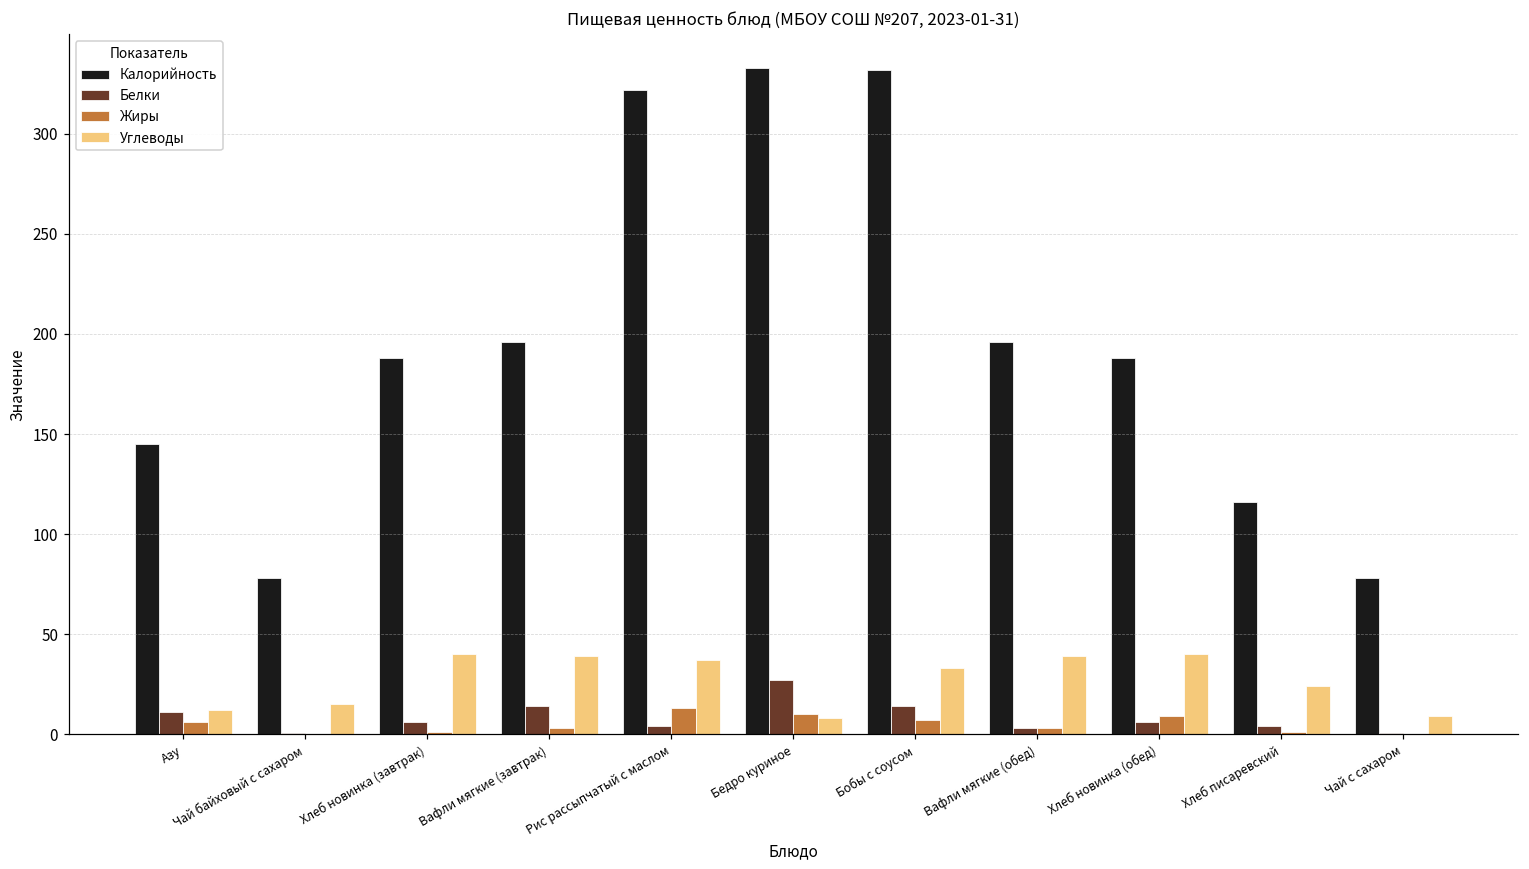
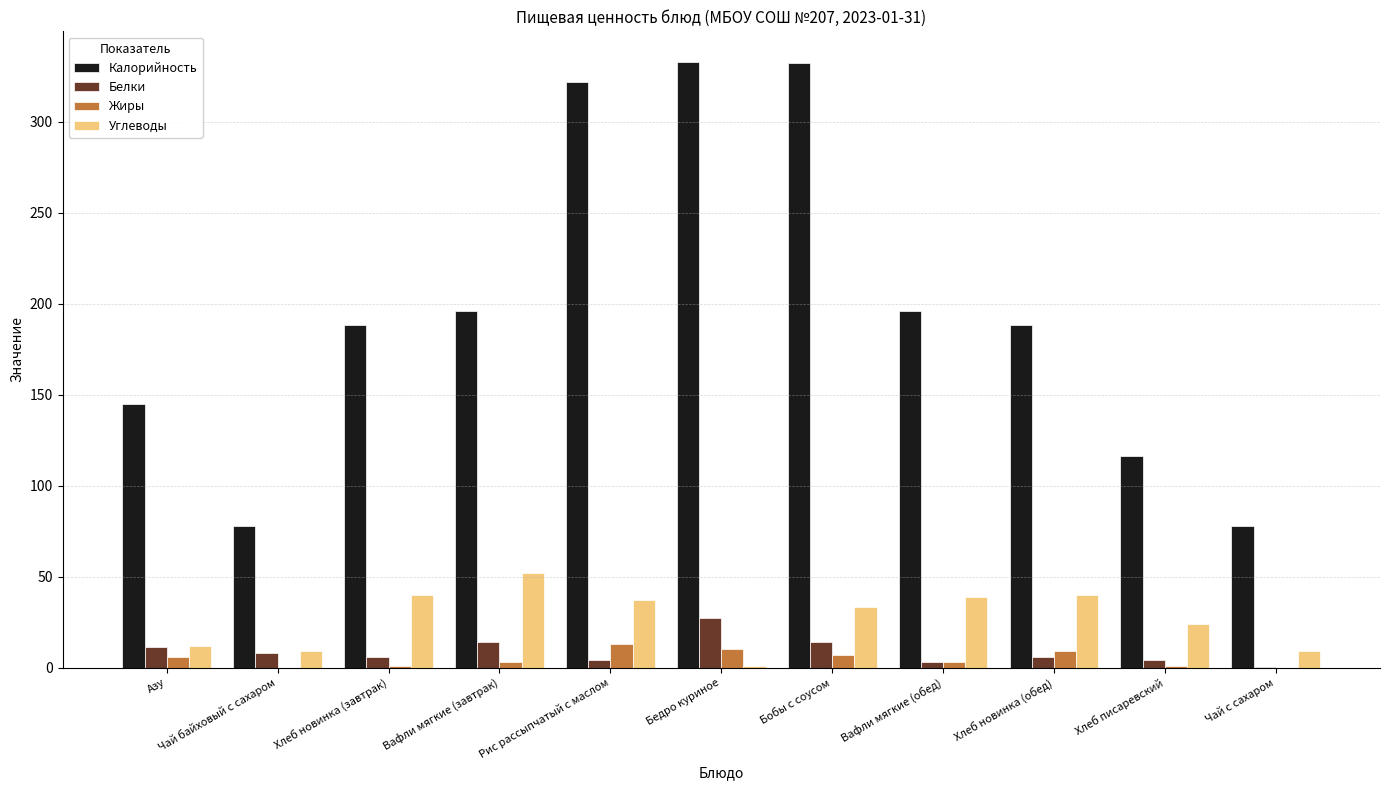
  {
    "Калорийность": {
      "Азу": 145,
      "Чай байховый с сахаром": 78,
      "Хлеб новинка (завтрак)": 188,
      "Вафли мягкие (завтрак)": 196,
      "Рис рассыпчатый с маслом": 322,
      "Бедро куриное": 333,
      "Бобы с соусом": 332,
      "Вафли мягкие (обед)": 196,
      "Хлеб новинка (обед)": 188,
      "Хлеб писаревский": 116,
      "Чай с сахаром": 78
    },
    "Белки": {
      "Азу": 11,
-     "Чай байховый с сахаром": 0,
+     "Чай байховый с сахаром": 8,
      "Хлеб новинка (завтрак)": 6,
      "Вафли мягкие (завтрак)": 14,
      "Рис рассыпчатый с маслом": 4,
      "Бедро куриное": 27,
      "Бобы с соусом": 14,
      "Вафли мягкие (обед)": 3,
      "Хлеб новинка (обед)": 6,
      "Хлеб писаревский": 4
    },
    "Жиры": {
      "Азу": 6,
      "Чай байховый с сахаром": 0,
      "Вафли мягкие (завтрак)": 3,
      "Рис рассыпчатый с маслом": 13,
      "Бедро куриное": 10,
      "Бобы с соусом": 7,
      "Вафли мягкие (обед)": 3,
      "Хлеб новинка (обед)": 9,
      "Чай с сахаром": 0
    },
    "Углеводы": {
      "Азу": 12,
-     "Чай байховый с сахаром": 15,
+     "Чай байховый с сахаром": 9,
      "Хлеб новинка (завтрак)": 40,
-     "Вафли мягкие (завтрак)": 39,
+     "Вафли мягкие (завтрак)": 52,
      "Рис рассыпчатый с маслом": 37,
-     "Бедро куриное": 8,
+     "Бедро куриное": 1,
      "Бобы с соусом": 33,
      "Вафли мягкие (обед)": 39,
      "Хлеб новинка (обед)": 40,
      "Хлеб писаревский": 24,
      "Чай с сахаром": 9
    }
  }
